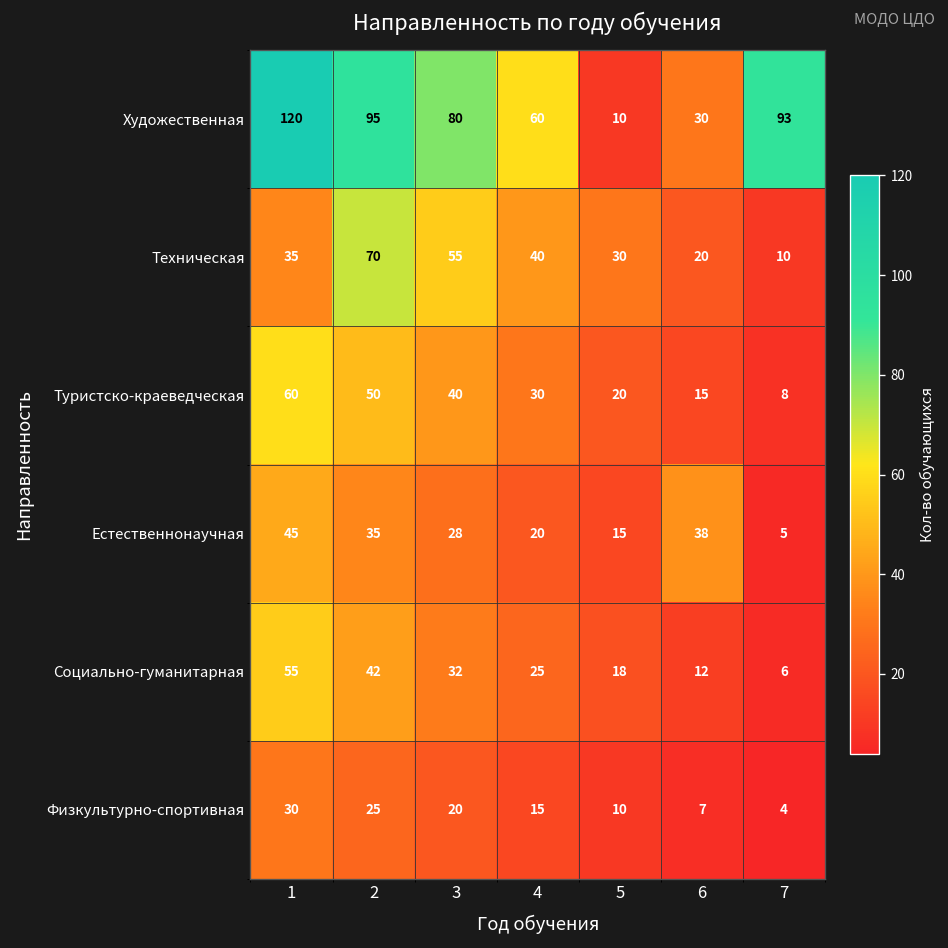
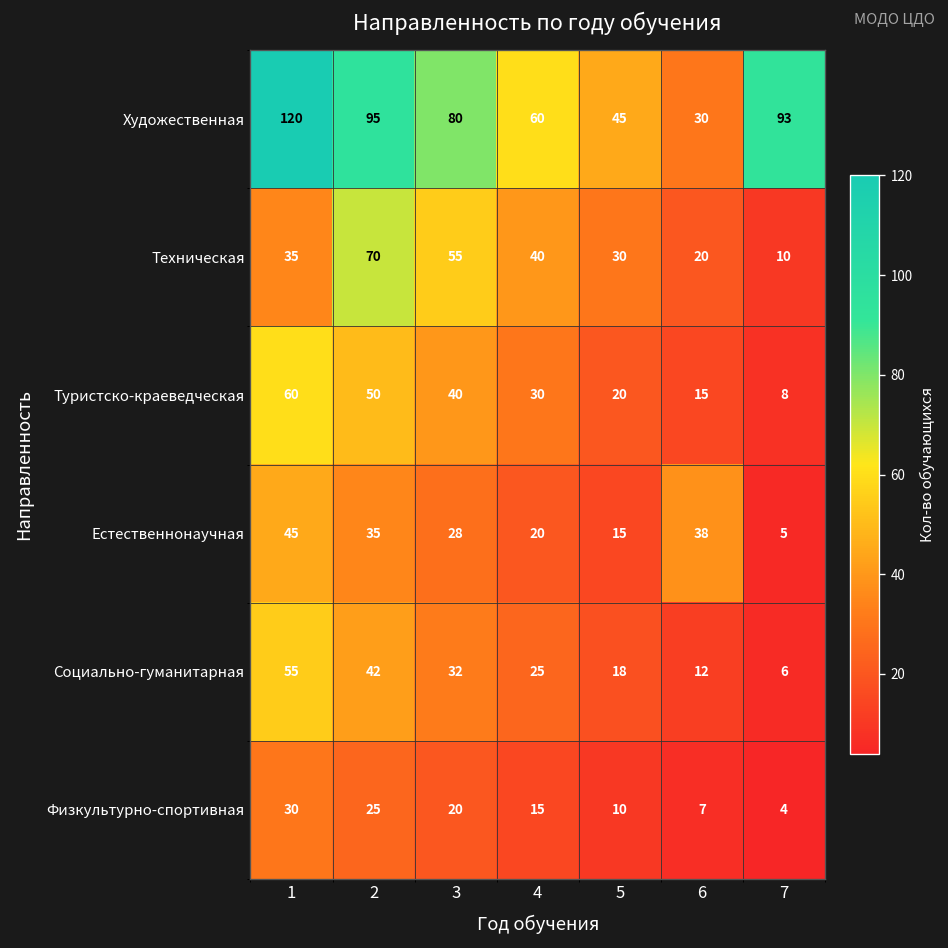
  {
    "Художественная": {
      "1": 120,
      "2": 95,
      "3": 80,
      "4": 60,
-     "5": 10,
+     "5": 45,
      "6": 30,
      "7": 93
    },
    "Техническая": {
      "1": 35,
      "2": 70,
      "3": 55,
      "4": 40,
      "5": 30,
      "6": 20,
      "7": 10
    },
    "Туристско-краеведческая": {
      "1": 60,
      "2": 50,
      "3": 40,
      "4": 30,
      "5": 20,
      "6": 15,
      "7": 8
    },
    "Естественнонаучная": {
      "1": 45,
      "2": 35,
      "3": 28,
      "4": 20,
      "5": 15,
      "6": 38,
      "7": 5
    },
    "Социально-гуманитарная": {
      "1": 55,
      "2": 42,
      "3": 32,
      "4": 25,
      "5": 18,
      "6": 12,
      "7": 6
    },
    "Физкультурно-спортивная": {
      "1": 30,
      "2": 25,
      "3": 20,
      "4": 15,
      "5": 10,
      "6": 7,
      "7": 4
    }
  }
